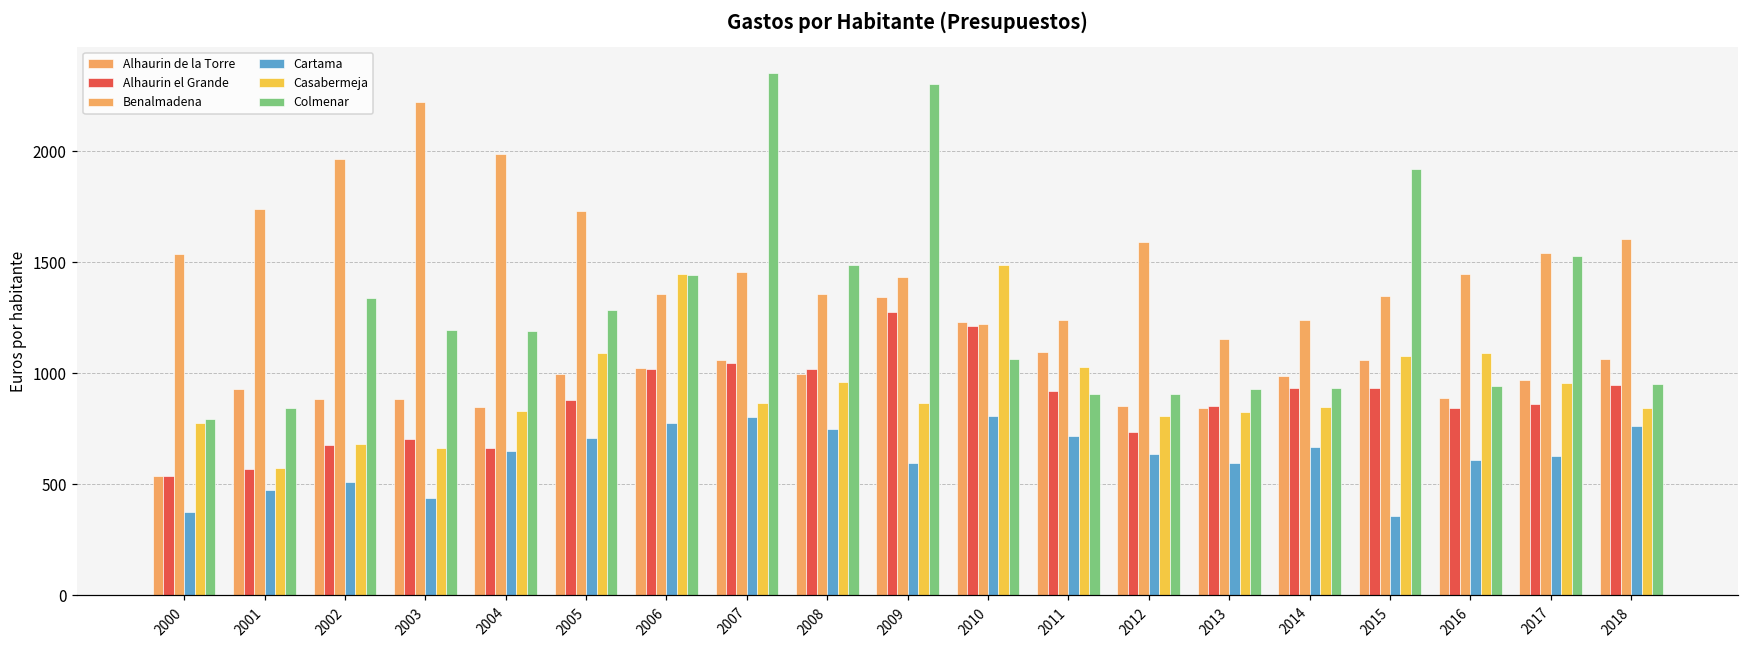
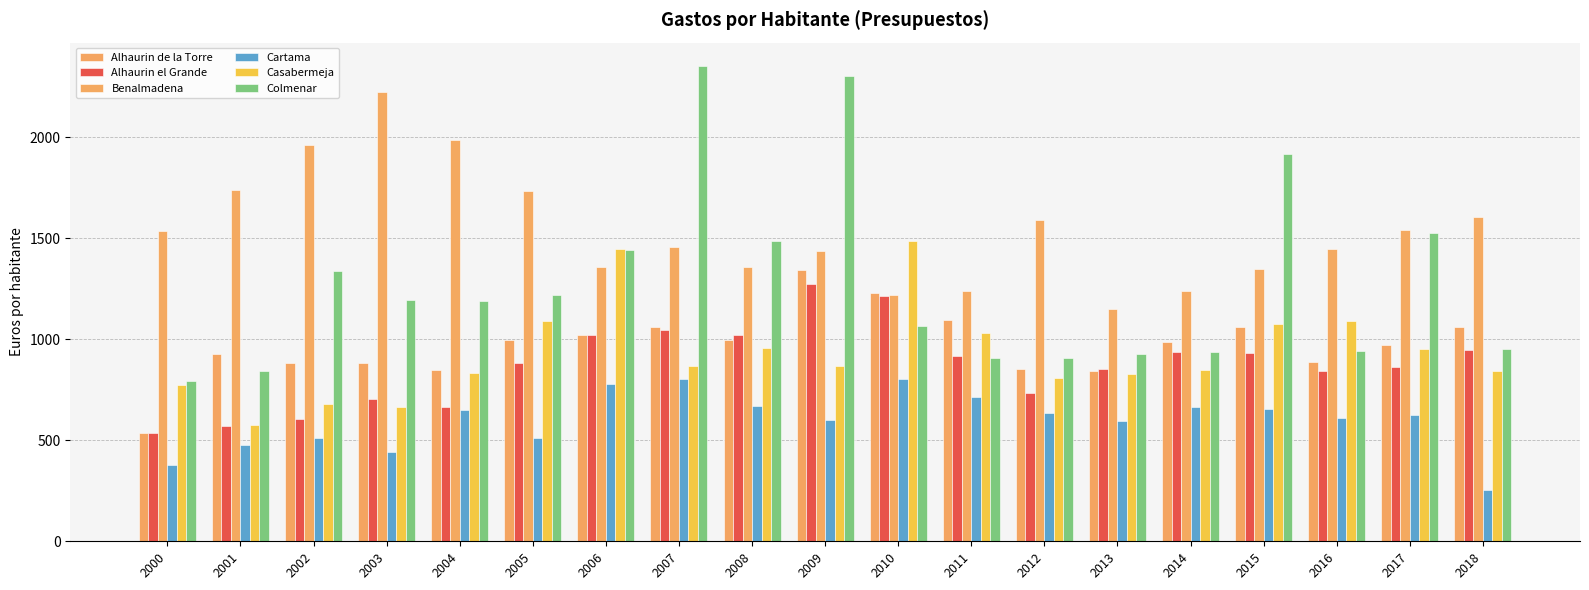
  {
    "Alhaurin el Grande": {
      "2000": 540,
      "2001": 570,
-     "2002": 680,
+     "2002": 610,
      "2003": 700,
      "2004": 660,
      "2005": 880,
      "2006": 1020,
      "2007": 1050,
      "2008": 1020,
      "2009": 1270,
      "2010": 1210,
      "2011": 920,
      "2012": 740,
      "2013": 850,
      "2014": 940,
      "2015": 930,
      "2016": 840,
      "2017": 860,
      "2018": 950
    },
    "Cartama": {
      "2000": 380,
      "2001": 480,
      "2002": 510,
      "2003": 440,
      "2004": 650,
-     "2005": 710,
+     "2005": 510,
      "2006": 780,
      "2007": 800,
-     "2008": 750,
+     "2008": 670,
      "2009": 600,
      "2010": 810,
      "2011": 720,
      "2012": 630,
      "2013": 600,
      "2014": 670,
-     "2015": 360,
+     "2015": 650,
      "2016": 610,
      "2017": 630,
-     "2018": 760
+     "2018": 250
    },
    "Colmenar": {
      "2000": 790,
      "2001": 840,
      "2002": 1340,
      "2003": 1200,
      "2004": 1190,
-     "2005": 1280,
+     "2005": 1220,
      "2006": 1440,
      "2007": 2350,
      "2008": 1490,
      "2009": 2300,
      "2010": 1060,
      "2011": 910,
      "2012": 910,
      "2013": 930,
      "2014": 940,
      "2015": 1920,
      "2016": 940,
      "2017": 1530,
      "2018": 950
    }
  }
